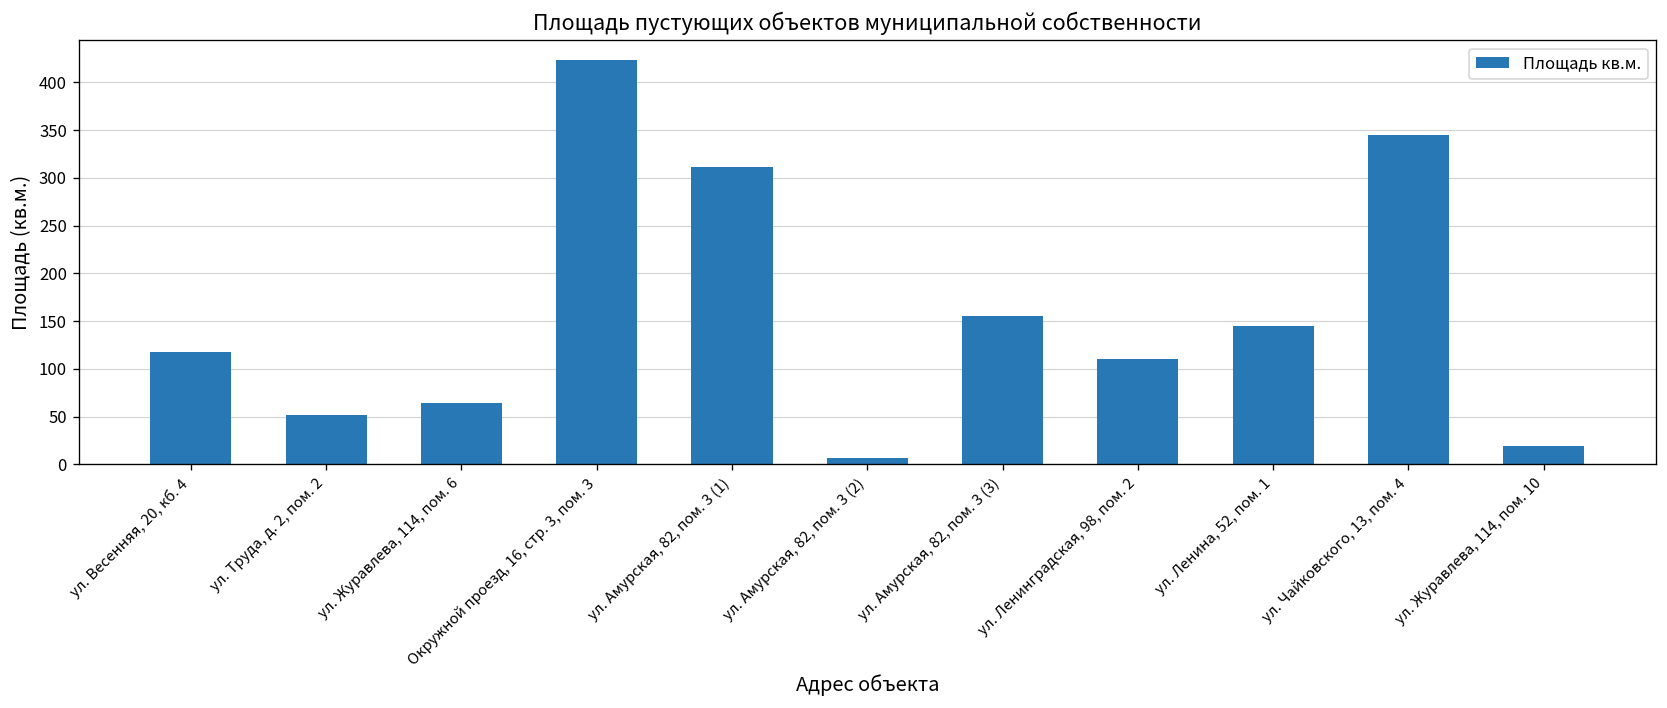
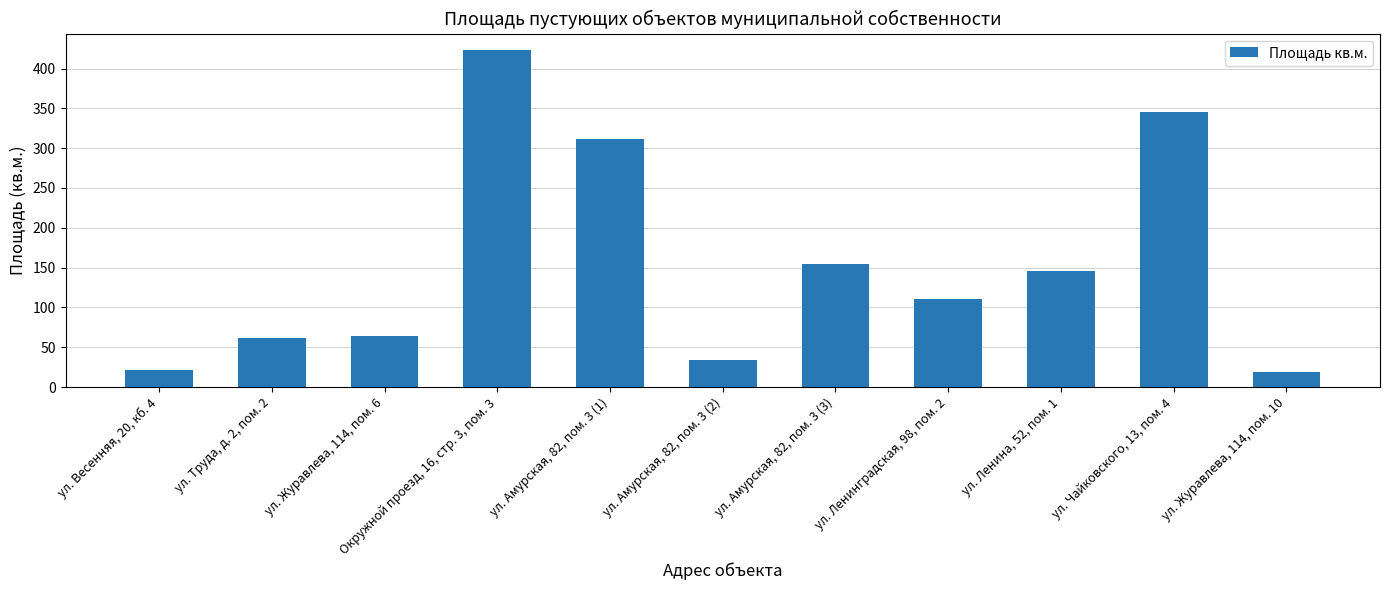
  {
-   "ул. Весенняя, 20, кб. 4": 120,
-   "ул. Труда, д. 2, пом. 2": 50,
+   "ул. Весенняя, 20, кб. 4": 20,
+   "ул. Труда, д. 2, пом. 2": 60,
    "ул. Журавлева, 114, пом. 6": 60,
    "Окружной проезд, 16, стр. 3, пом. 3": 420,
    "ул. Амурская, 82, пом. 3 (1)": 310,
-   "ул. Амурская, 82, пом. 3 (2)": 10,
+   "ул. Амурская, 82, пом. 3 (2)": 30,
    "ул. Амурская, 82, пом. 3 (3)": 160,
    "ул. Ленинградская, 98, пом. 2": 110,
    "ул. Ленина, 52, пом. 1": 150,
    "ул. Чайковского, 13, пом. 4": 350,
    "ул. Журавлева, 114, пом. 10": 20
  }
